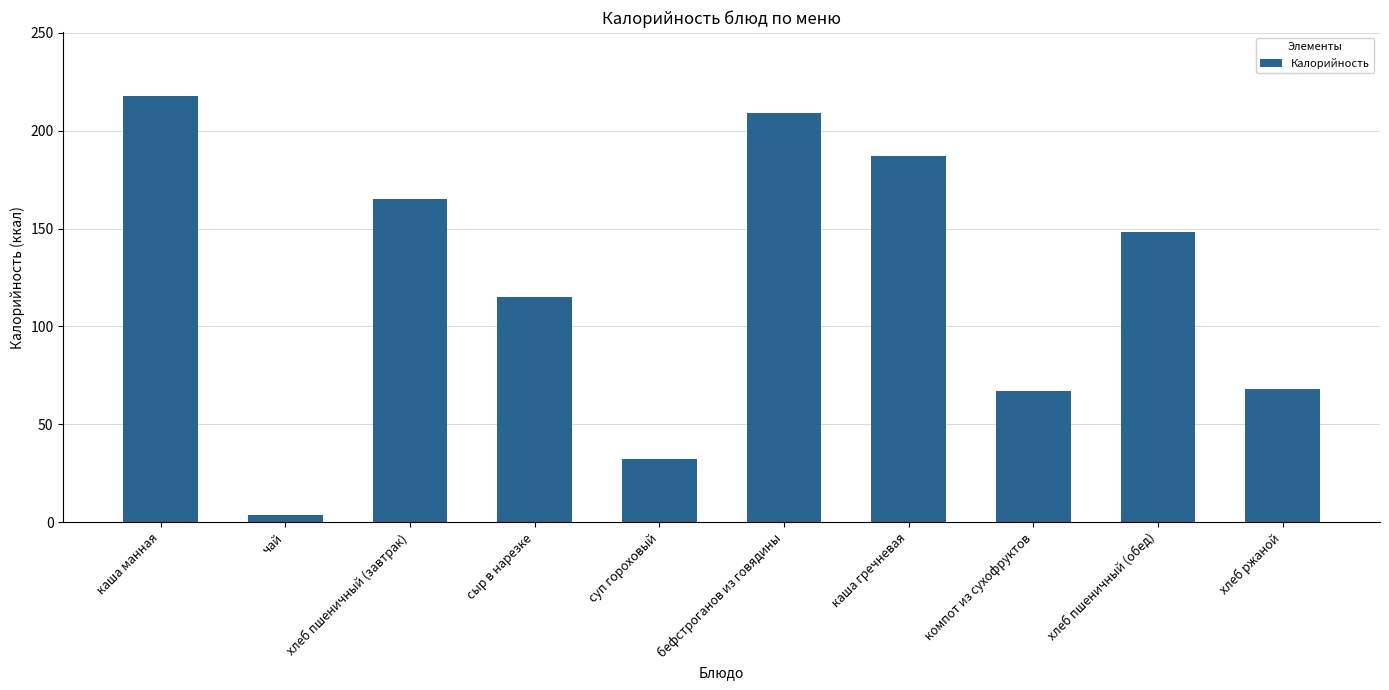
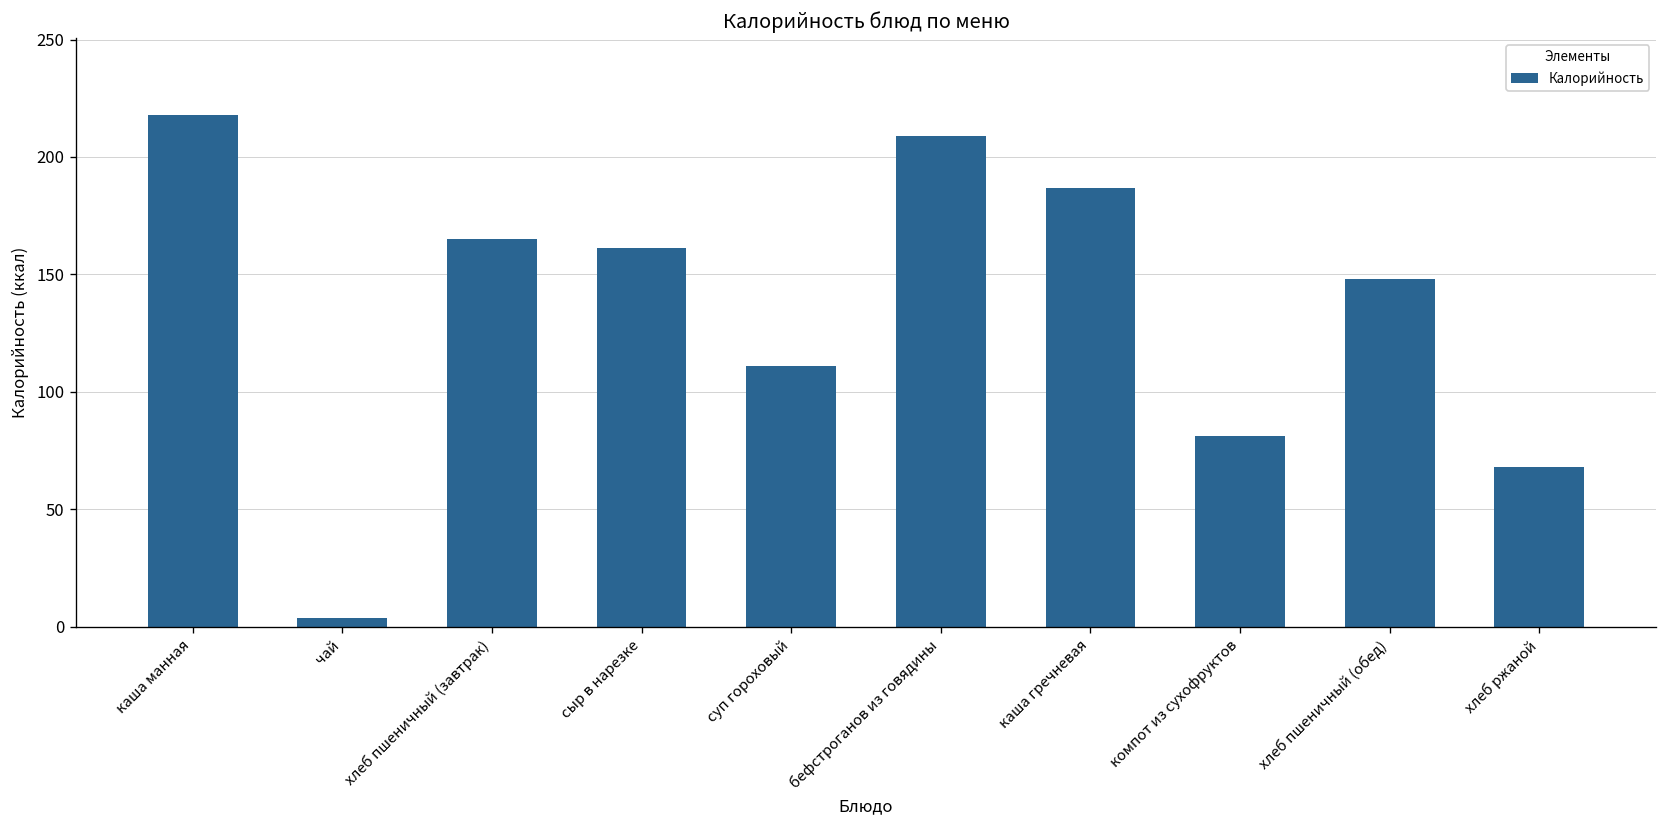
  {
    "каша манная": 218,
    "чай": 4,
    "хлеб пшеничный (завтрак)": 165,
-   "сыр в нарезке": 115,
-   "суп гороховый": 32,
+   "сыр в нарезке": 161,
+   "суп гороховый": 111,
    "бефстроганов из говядины": 209,
    "каша гречневая": 187,
-   "компот из сухофруктов": 67,
+   "компот из сухофруктов": 81,
    "хлеб пшеничный (обед)": 148,
    "хлеб ржаной": 68
  }
